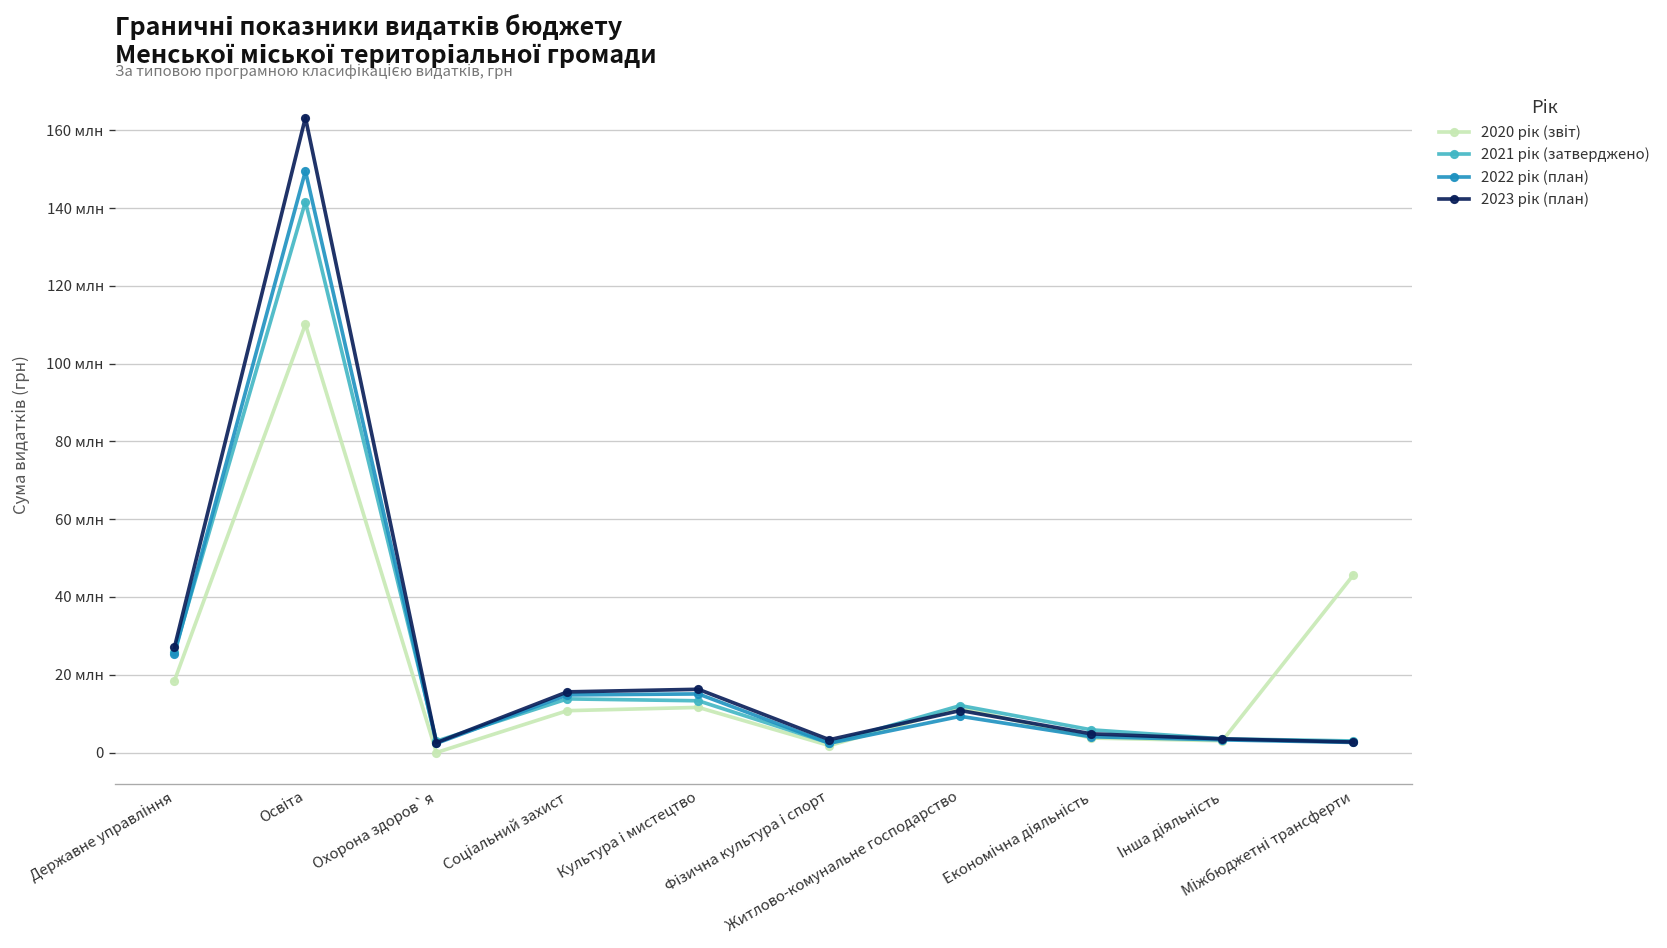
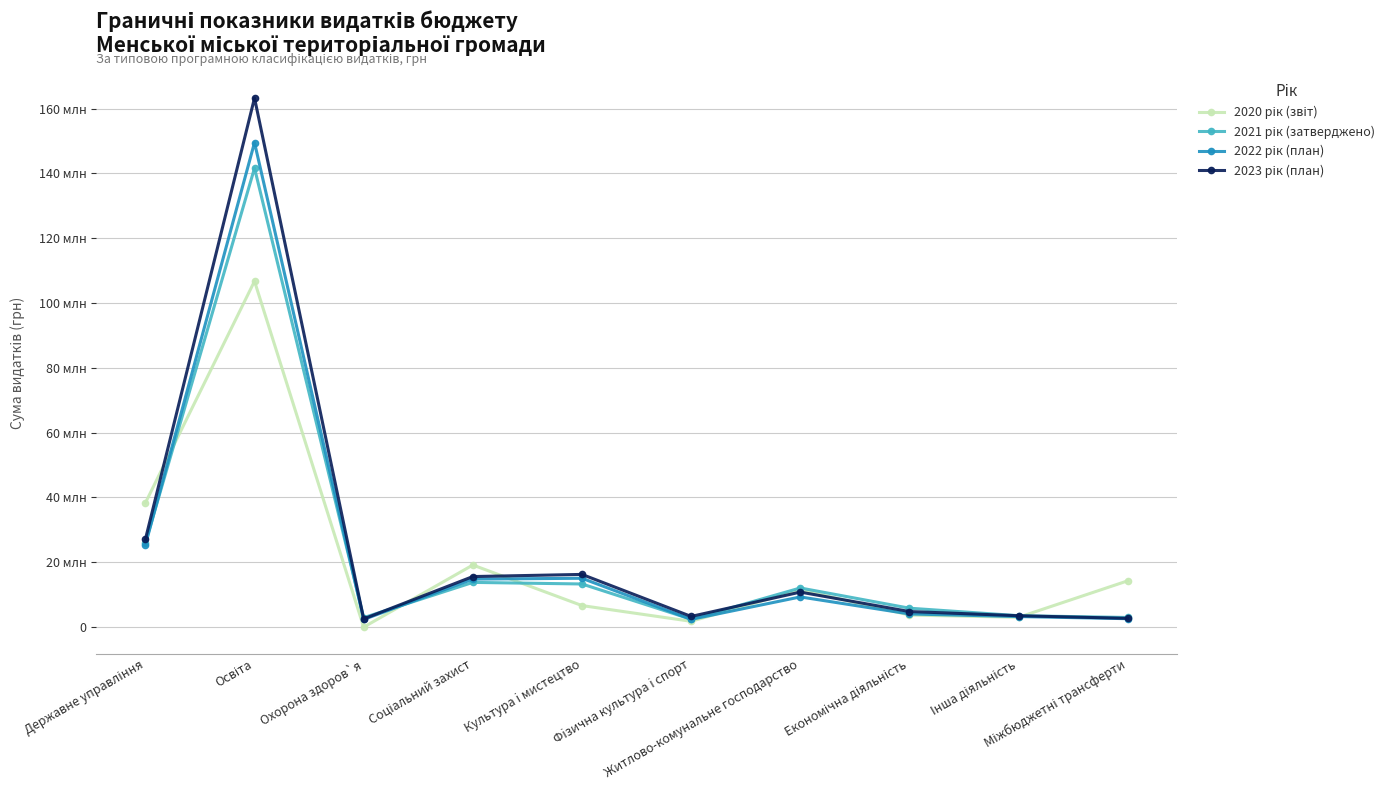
  {
    "2020 рік (звіт)": {
-     "Державне управління": "18 млн",
-     "Освіта": "110 млн",
+     "Державне управління": "38 млн",
+     "Освіта": "107 млн",
      "Охорона здоров`я": "0 млн",
-     "Соціальний захист": "11 млн",
-     "Культура i мистецтво": "12 млн",
-     "Міжбюджетні трансферти": "46 млн"
+     "Соціальний захист": "19 млн",
+     "Культура i мистецтво": "7 млн",
+     "Міжбюджетні трансферти": "14 млн"
    },
    "2023 рік (план)": {
      "Державне управління": "27 млн",
      "Освіта": "163 млн",
      "Культура i мистецтво": "16 млн",
      "Фiзична культура i спорт": "3 млн"
    }
  }
